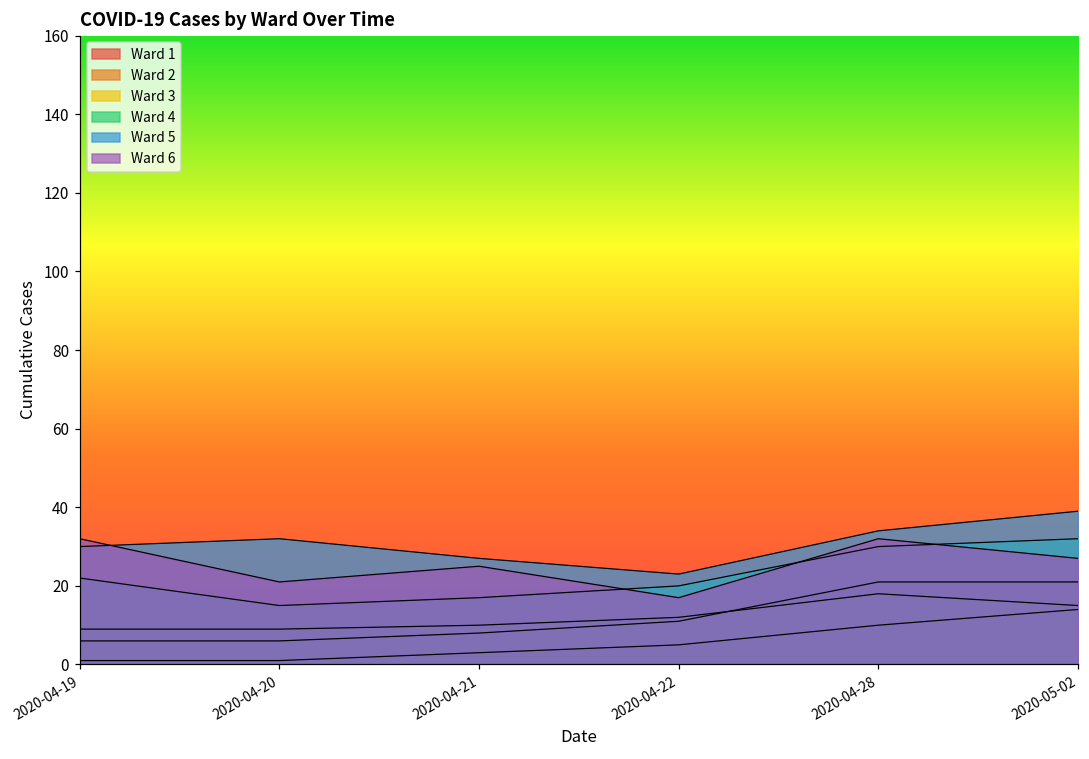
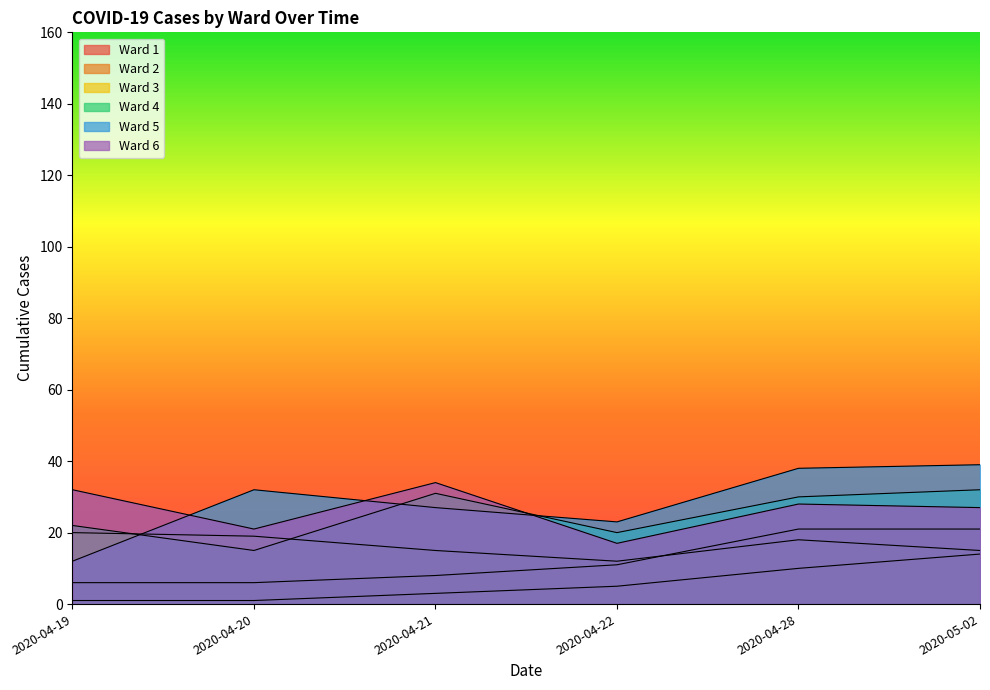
  {
    "Ward 3": {
-     "2020-04-19": 9,
-     "2020-04-20": 9,
-     "2020-04-21": 10,
+     "2020-04-19": 20,
+     "2020-04-20": 19,
+     "2020-04-21": 15,
      "2020-04-22": 12,
      "2020-04-28": 18,
      "2020-05-02": 15
    },
    "Ward 4": {
      "2020-04-19": 22,
      "2020-04-20": 15,
-     "2020-04-21": 17,
+     "2020-04-21": 31,
      "2020-04-22": 20,
      "2020-04-28": 30,
      "2020-05-02": 32
    },
    "Ward 5": {
-     "2020-04-19": 30,
+     "2020-04-19": 12,
      "2020-04-20": 32,
      "2020-04-21": 27,
      "2020-04-22": 23,
-     "2020-04-28": 34,
+     "2020-04-28": 38,
      "2020-05-02": 39
    },
    "Ward 6": {
      "2020-04-19": 32,
      "2020-04-20": 21,
-     "2020-04-21": 25,
+     "2020-04-21": 34,
      "2020-04-22": 17,
-     "2020-04-28": 32,
+     "2020-04-28": 28,
      "2020-05-02": 27
    }
  }
